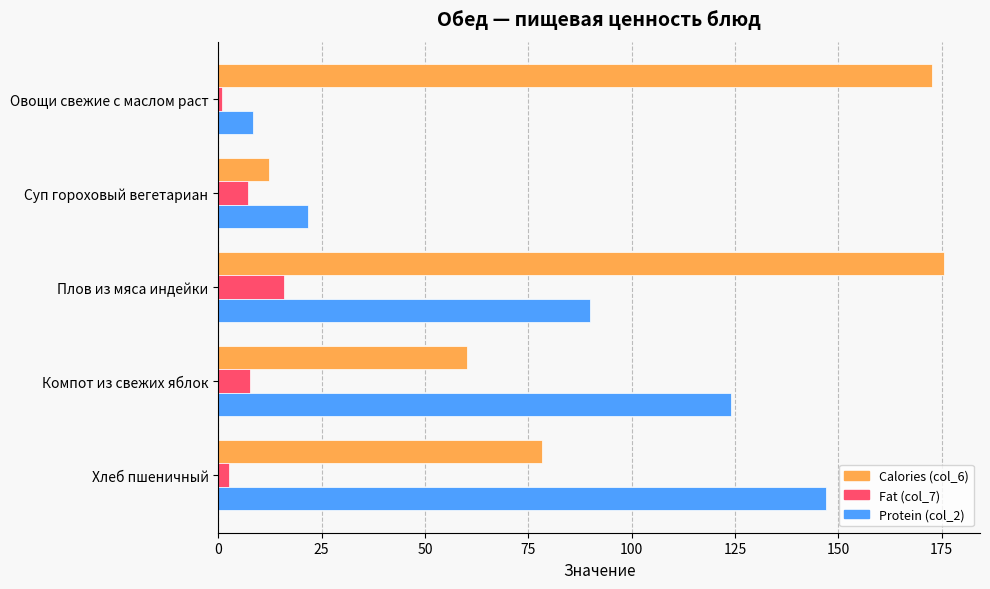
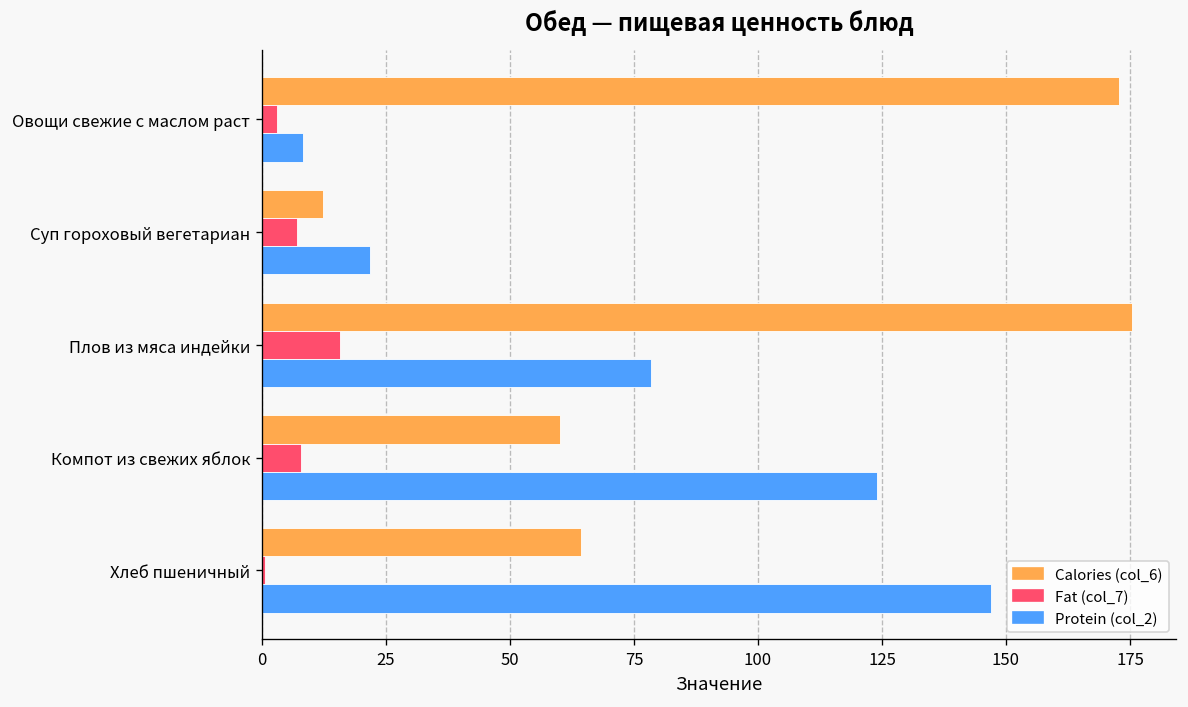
  {
    "Calories (col_6)": {
      "Овощи свежие с маслом раст": 173,
      "Суп гороховый вегетариан": 12,
      "Плов из мяса индейки": 176,
      "Компот из свежих яблок": 60,
-     "Хлеб пшеничный": 78
+     "Хлеб пшеничный": 64
    },
    "Fat (col_7)": {
-     "Овощи свежие с маслом раст": 1,
+     "Овощи свежие с маслом раст": 3,
      "Суп гороховый вегетариан": 7,
      "Плов из мяса индейки": 16,
      "Компот из свежих яблок": 8,
-     "Хлеб пшеничный": 3
+     "Хлеб пшеничный": 1
    },
    "Protein (col_2)": {
      "Овощи свежие с маслом раст": 8,
      "Суп гороховый вегетариан": 22,
-     "Плов из мяса индейки": 90,
+     "Плов из мяса индейки": 79,
      "Компот из свежих яблок": 124,
      "Хлеб пшеничный": 147
    }
  }
